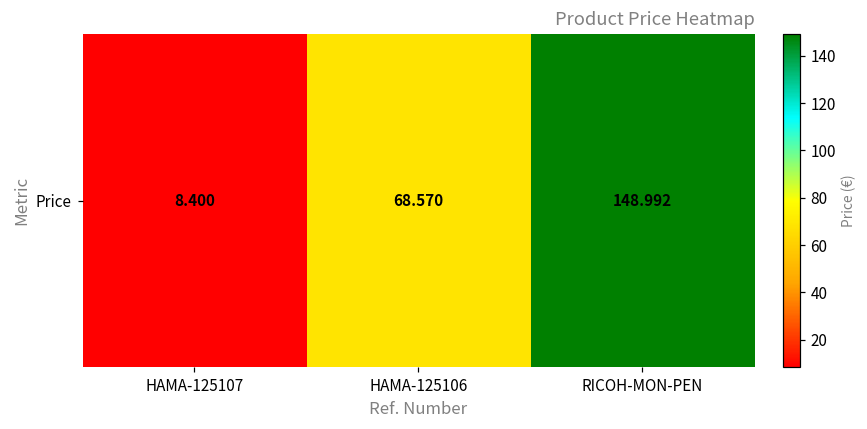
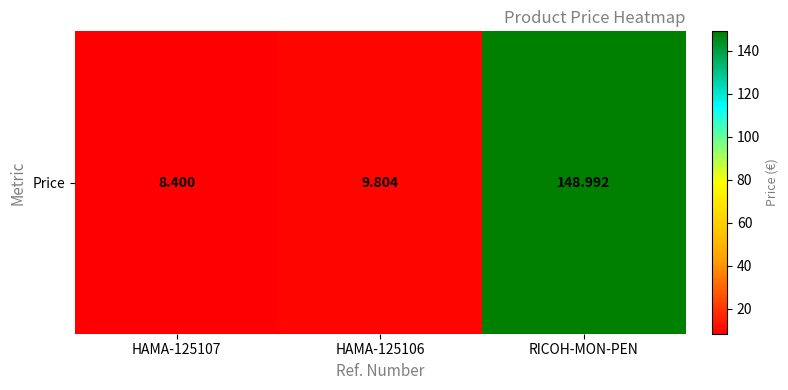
  {
    "Price": {
      "HAMA-125107": 8.400,
-     "HAMA-125106": 68.570,
+     "HAMA-125106": 9.804,
      "RICOH-MON-PEN": 148.992
    }
  }
